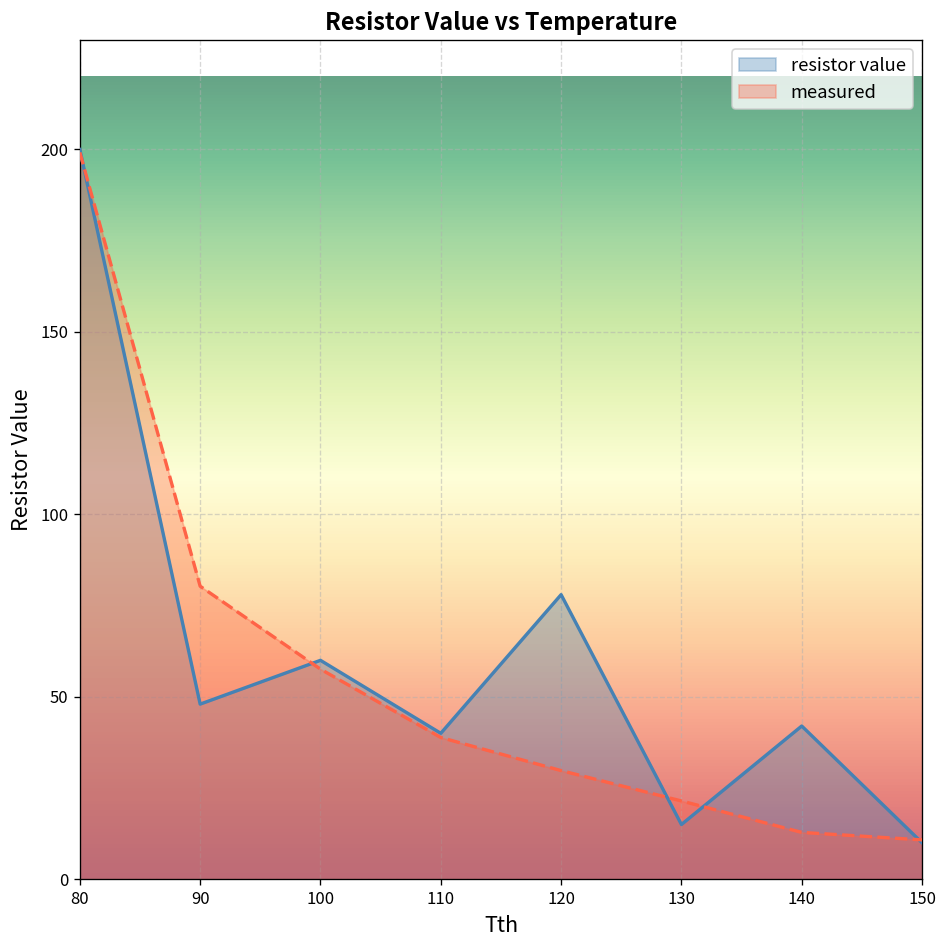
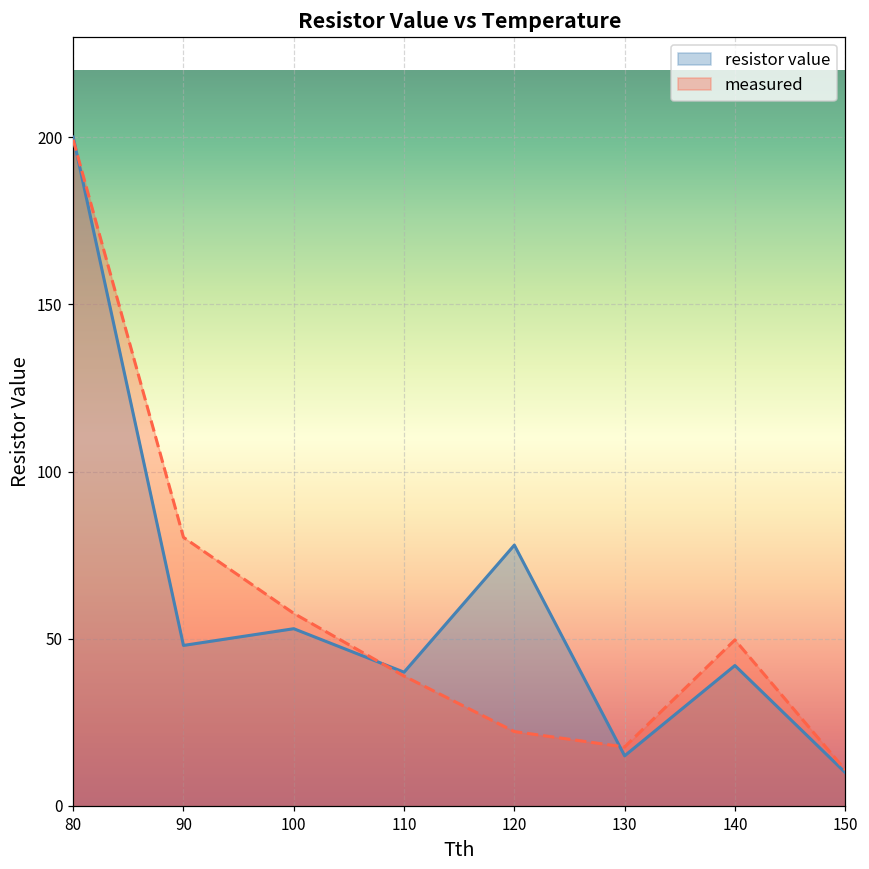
  {
    "resistor value": {
      "90": 48,
-     "100": 60,
+     "100": 53,
      "110": 40,
      "120": 78,
      "130": 15,
      "140": 42
    },
    "measured": {
      "90": 80,
      "100": 58,
      "110": 39,
-     "120": 30,
-     "130": 21,
-     "140": 13
+     "120": 22,
+     "130": 18,
+     "140": 50
    }
  }
